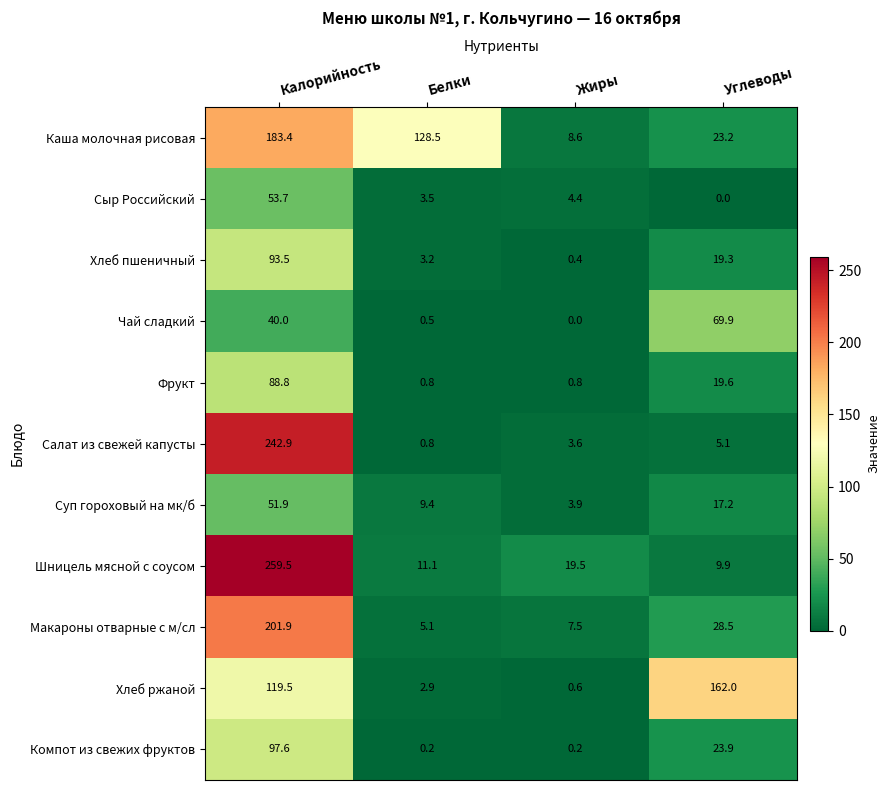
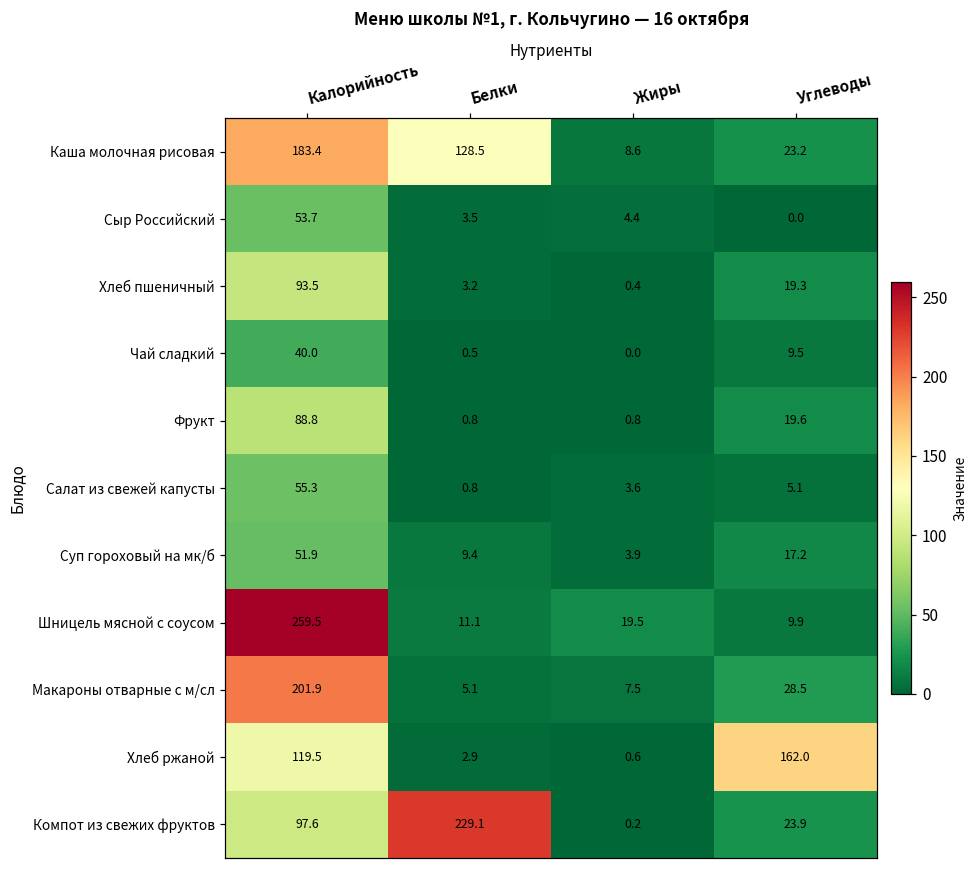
  {
    "Каша молочная рисовая": {
      "Калорийность": 183.4,
      "Белки": 128.5,
      "Жиры": 8.6,
      "Углеводы": 23.2
    },
    "Сыр Российский": {
      "Калорийность": 53.7,
      "Белки": 3.5,
      "Жиры": 4.4,
      "Углеводы": 0.0
    },
    "Хлеб пшеничный": {
      "Калорийность": 93.5,
      "Белки": 3.2,
      "Жиры": 0.4,
      "Углеводы": 19.3
    },
    "Чай сладкий": {
      "Калорийность": 40.0,
      "Белки": 0.5,
      "Жиры": 0.0,
-     "Углеводы": 69.9
+     "Углеводы": 9.5
    },
    "Фрукт": {
      "Калорийность": 88.8,
      "Белки": 0.8,
      "Жиры": 0.8,
      "Углеводы": 19.6
    },
    "Салат из свежей капусты": {
-     "Калорийность": 242.9,
+     "Калорийность": 55.3,
      "Белки": 0.8,
      "Жиры": 3.6,
      "Углеводы": 5.1
    },
    "Суп гороховый на мк/б": {
      "Калорийность": 51.9,
      "Белки": 9.4,
      "Жиры": 3.9,
      "Углеводы": 17.2
    },
    "Шницель мясной с соусом": {
      "Калорийность": 259.5,
      "Белки": 11.1,
      "Жиры": 19.5,
      "Углеводы": 9.9
    },
    "Макароны отварные с м/сл": {
      "Калорийность": 201.9,
      "Белки": 5.1,
      "Жиры": 7.5,
      "Углеводы": 28.5
    },
    "Хлеб ржаной": {
      "Калорийность": 119.5,
      "Белки": 2.9,
      "Жиры": 0.6,
      "Углеводы": 162.0
    },
    "Компот из свежих фруктов": {
      "Калорийность": 97.6,
-     "Белки": 0.2,
+     "Белки": 229.1,
      "Жиры": 0.2,
      "Углеводы": 23.9
    }
  }
